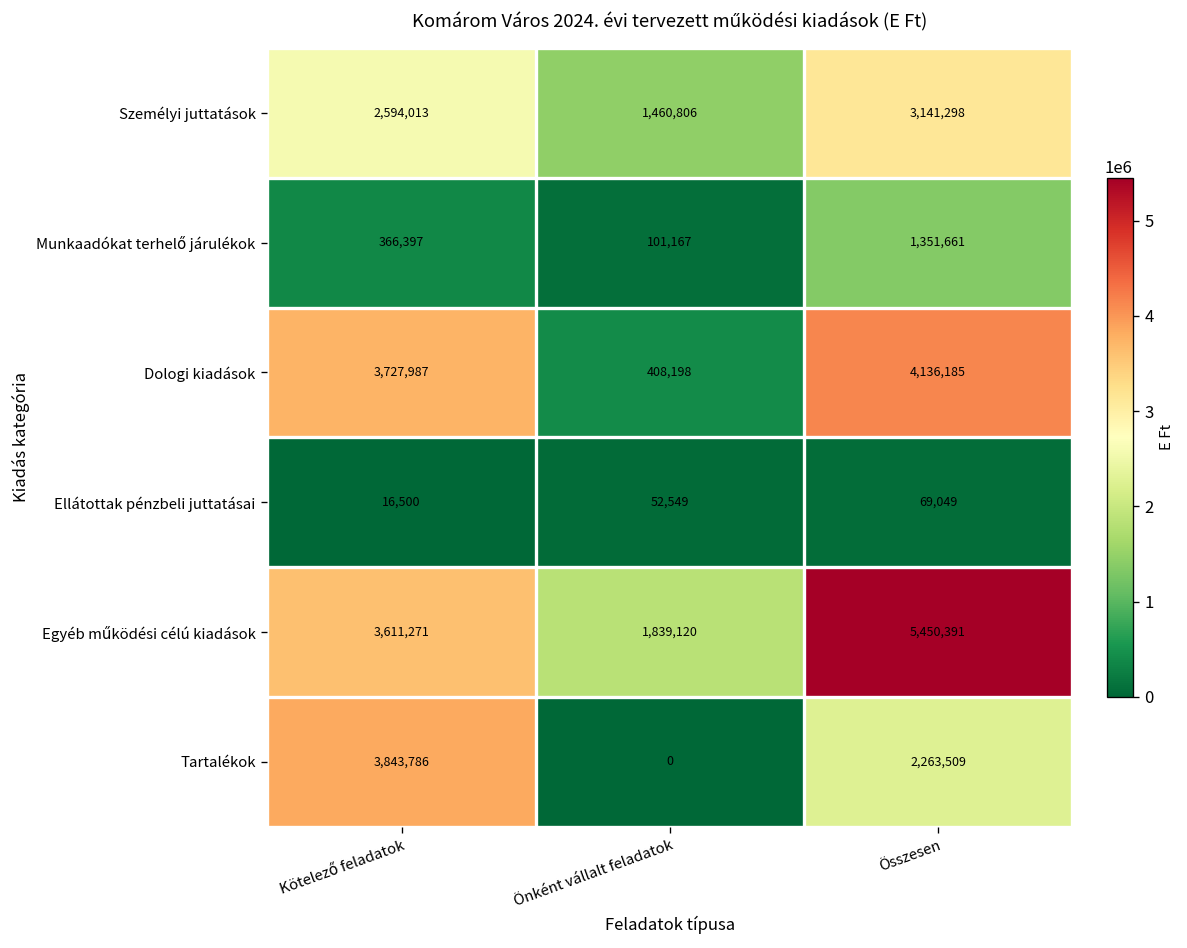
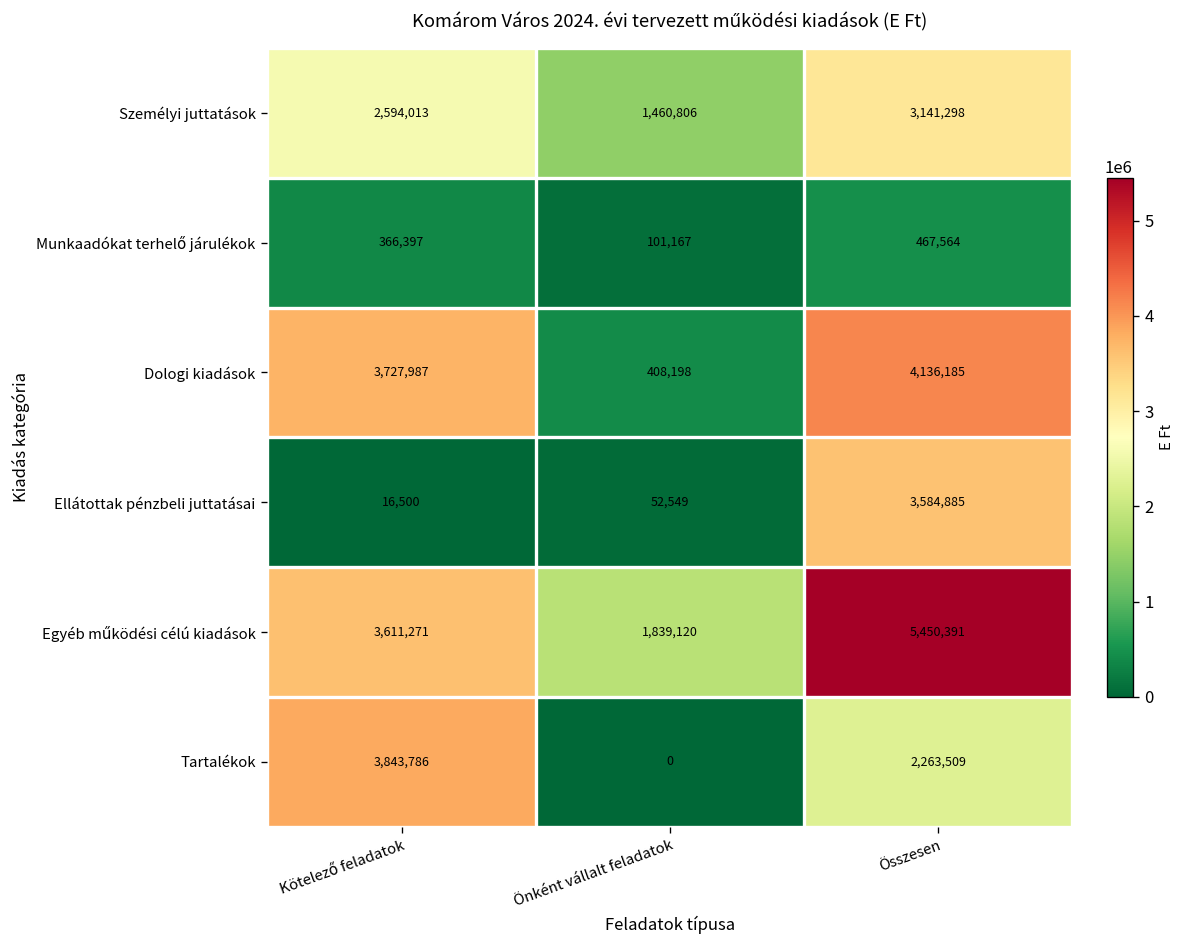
  {
    "Személyi juttatások": {
      "Kötelező feladatok": "2,594,013",
      "Önként vállalt feladatok": "1,460,806",
      "Összesen": "3,141,298"
    },
    "Munkaadókat terhelő járulékok": {
      "Kötelező feladatok": "366,397",
      "Önként vállalt feladatok": "101,167",
-     "Összesen": "1,351,661"
+     "Összesen": "467,564"
    },
    "Dologi kiadások": {
      "Kötelező feladatok": "3,727,987",
      "Önként vállalt feladatok": "408,198",
      "Összesen": "4,136,185"
    },
    "Ellátottak pénzbeli juttatásai": {
      "Kötelező feladatok": "16,500",
      "Önként vállalt feladatok": "52,549",
-     "Összesen": "69,049"
+     "Összesen": "3,584,885"
    },
    "Egyéb működési célú kiadások": {
      "Kötelező feladatok": "3,611,271",
      "Önként vállalt feladatok": "1,839,120",
      "Összesen": "5,450,391"
    },
    "Tartalékok": {
      "Kötelező feladatok": "3,843,786",
      "Önként vállalt feladatok": "0",
      "Összesen": "2,263,509"
    }
  }
